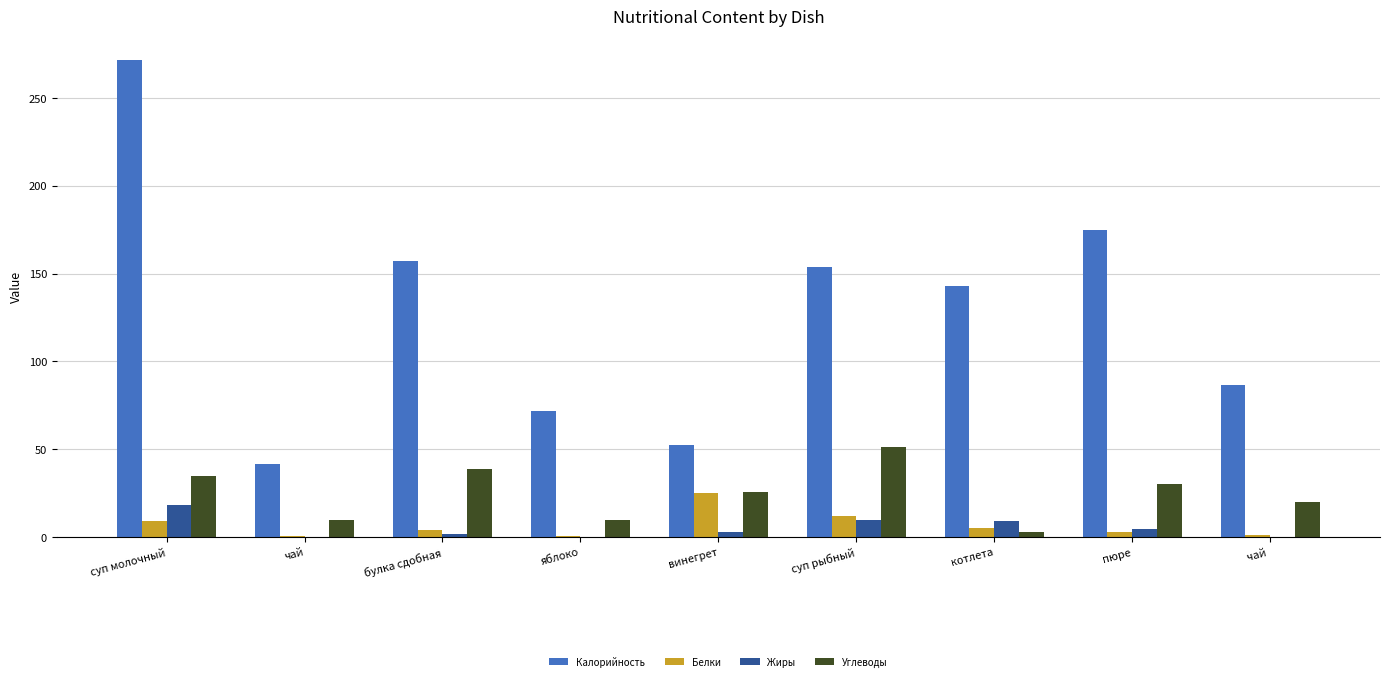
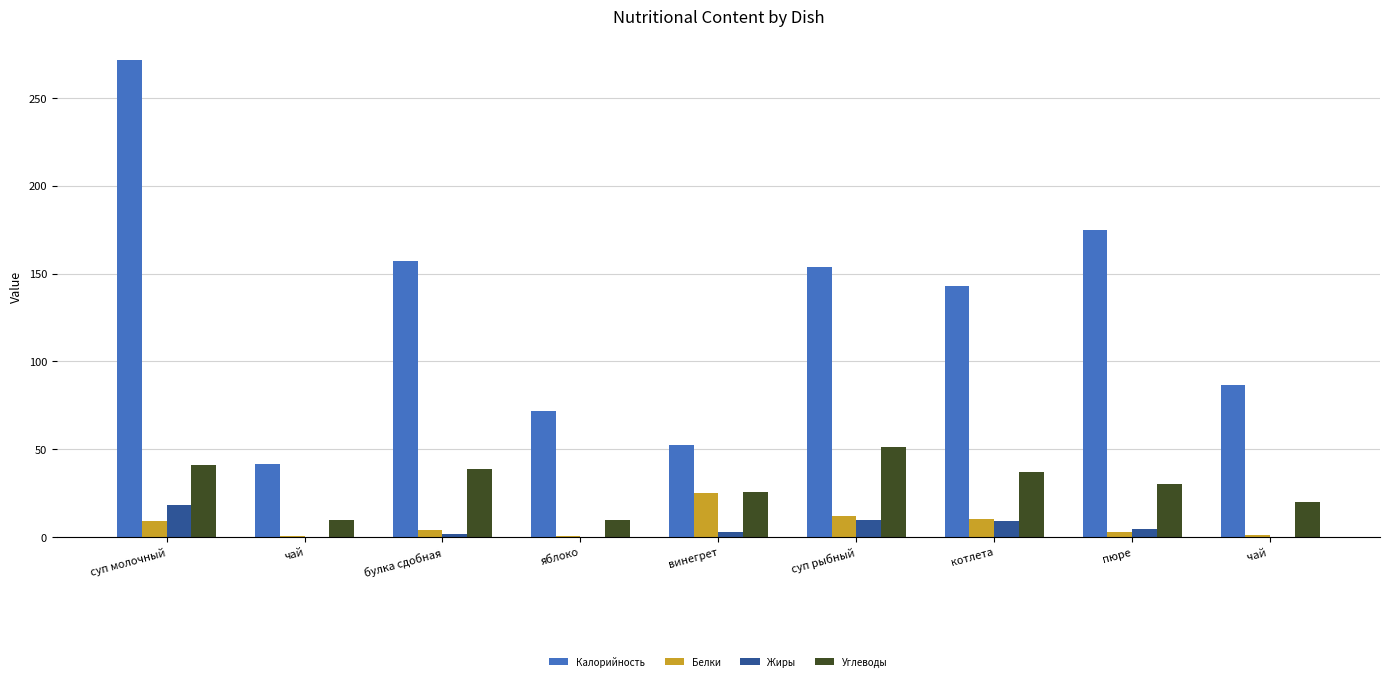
  {
    "Белки": {
      "суп молочный": 9,
      "булка сдобная": 4,
      "винегрет": 25,
      "суп рыбный": 12,
-     "котлета": 5,
+     "котлета": 11,
      "пюре": 3
    },
    "Углеводы": {
-     "суп молочный": 35,
+     "суп молочный": 41,
      "булка сдобная": 39,
      "яблоко": 10,
      "винегрет": 25,
      "суп рыбный": 51,
-     "котлета": 3,
+     "котлета": 37,
      "пюре": 31
    }
  }
